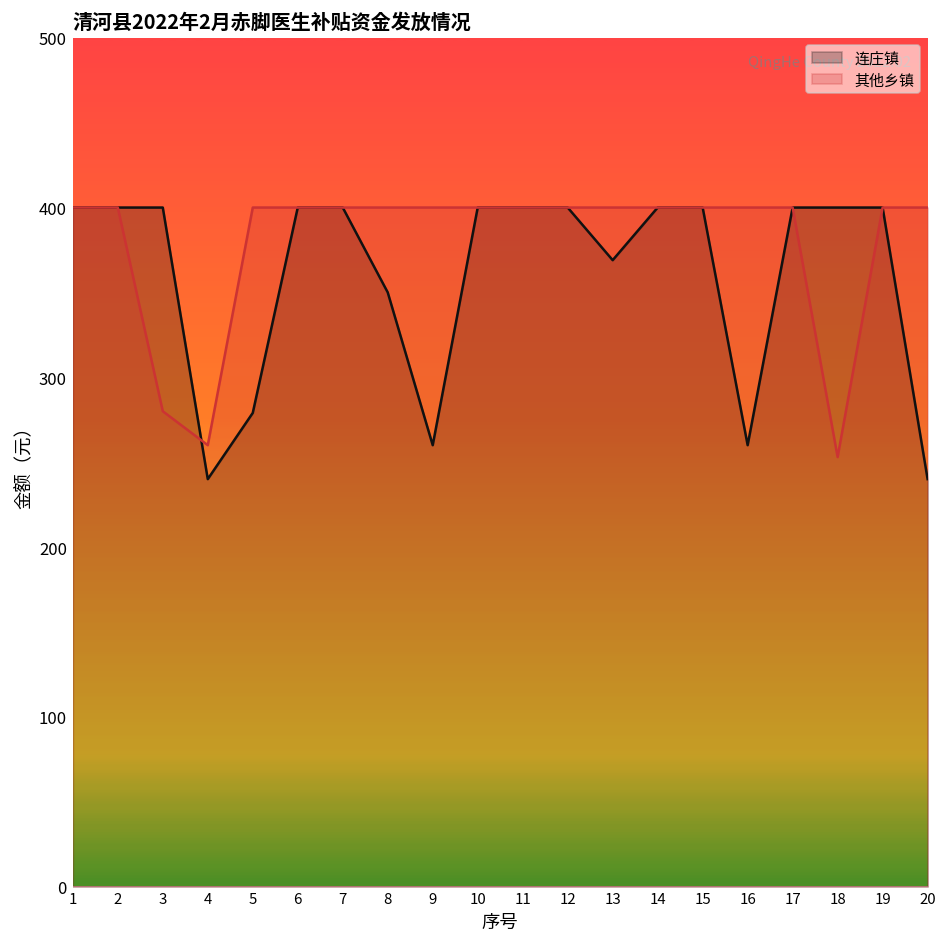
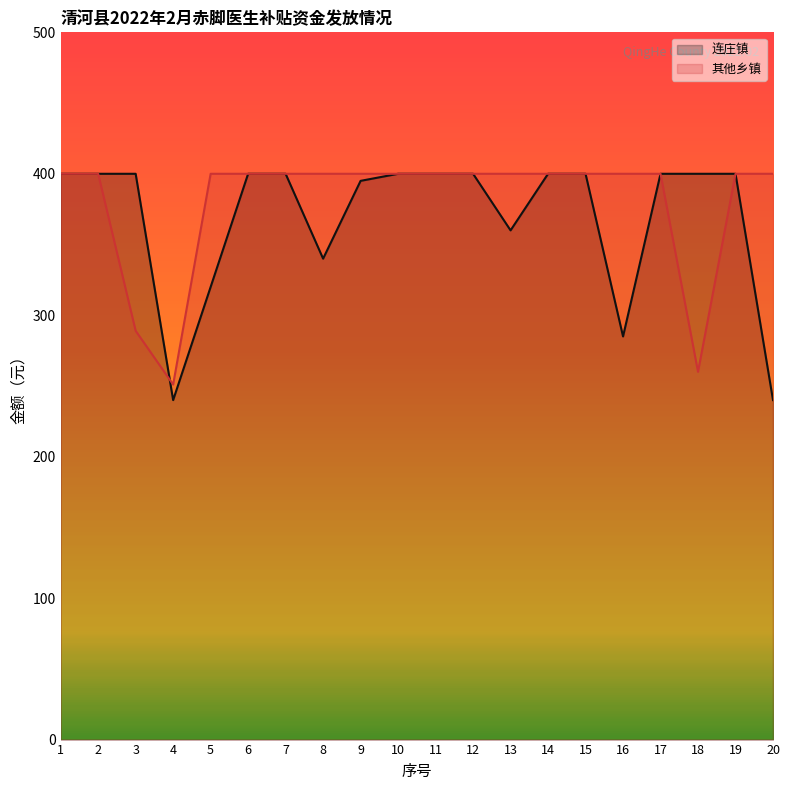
  {
    "连庄镇": {
      "3": 400,
      "4": 240,
-     "5": 279,
-     "8": 350,
-     "9": 260,
-     "13": 369,
-     "16": 260,
+     "5": 320,
+     "8": 340,
+     "9": 395,
+     "13": 360,
+     "16": 285,
      "18": 400,
      "20": 240
    },
    "其他乡镇": {
-     "3": 280,
-     "4": 260,
+     "3": 289,
+     "4": 251,
      "5": 400,
      "8": 400,
      "9": 400,
      "13": 400,
      "16": 400,
-     "18": 253,
+     "18": 260,
      "20": 400
    }
  }
